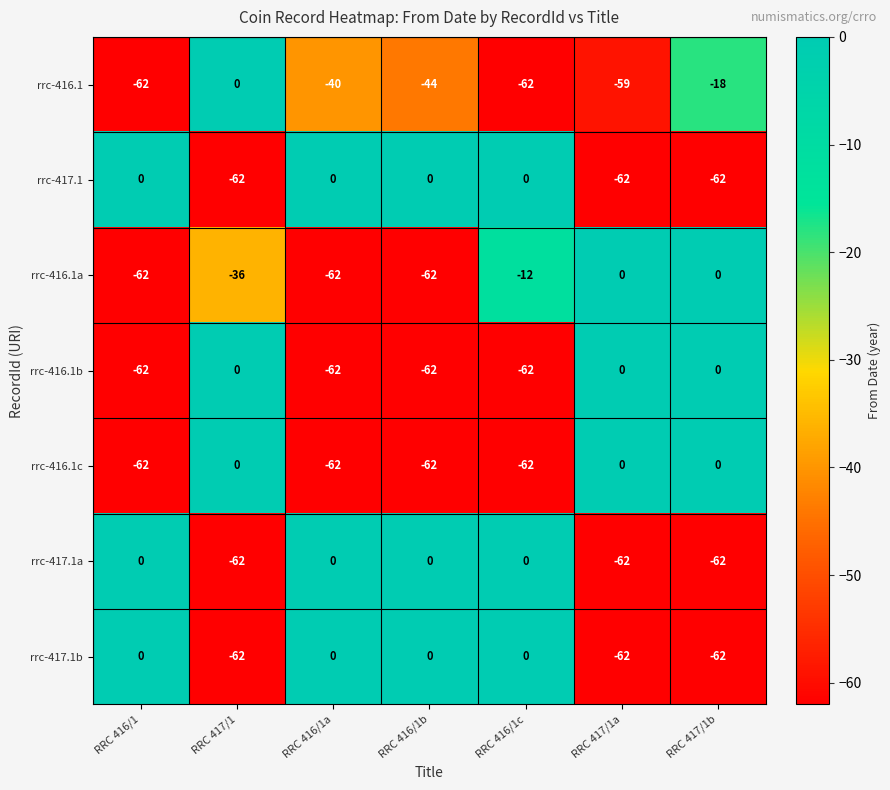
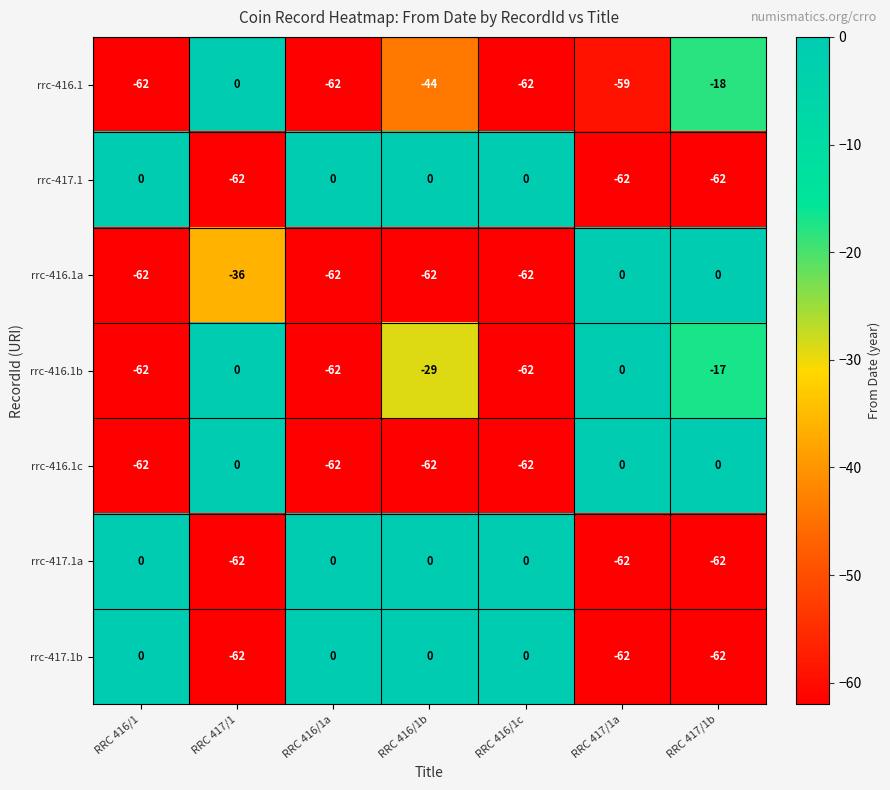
  {
    "rrc-416.1": {
      "RRC 416/1": -62,
      "RRC 417/1": 0,
-     "RRC 416/1a": -40,
+     "RRC 416/1a": -62,
      "RRC 416/1b": -44,
      "RRC 416/1c": -62,
      "RRC 417/1a": -59,
      "RRC 417/1b": -18
    },
    "rrc-417.1": {
      "RRC 416/1": 0,
      "RRC 417/1": -62,
      "RRC 416/1a": 0,
      "RRC 416/1b": 0,
      "RRC 416/1c": 0,
      "RRC 417/1a": -62,
      "RRC 417/1b": -62
    },
    "rrc-416.1a": {
      "RRC 416/1": -62,
      "RRC 417/1": -36,
      "RRC 416/1a": -62,
      "RRC 416/1b": -62,
-     "RRC 416/1c": -12,
+     "RRC 416/1c": -62,
      "RRC 417/1a": 0,
      "RRC 417/1b": 0
    },
    "rrc-416.1b": {
      "RRC 416/1": -62,
      "RRC 417/1": 0,
      "RRC 416/1a": -62,
-     "RRC 416/1b": -62,
+     "RRC 416/1b": -29,
      "RRC 416/1c": -62,
      "RRC 417/1a": 0,
-     "RRC 417/1b": 0
+     "RRC 417/1b": -17
    },
    "rrc-416.1c": {
      "RRC 416/1": -62,
      "RRC 417/1": 0,
      "RRC 416/1a": -62,
      "RRC 416/1b": -62,
      "RRC 416/1c": -62,
      "RRC 417/1a": 0,
      "RRC 417/1b": 0
    },
    "rrc-417.1a": {
      "RRC 416/1": 0,
      "RRC 417/1": -62,
      "RRC 416/1a": 0,
      "RRC 416/1b": 0,
      "RRC 416/1c": 0,
      "RRC 417/1a": -62,
      "RRC 417/1b": -62
    },
    "rrc-417.1b": {
      "RRC 416/1": 0,
      "RRC 417/1": -62,
      "RRC 416/1a": 0,
      "RRC 416/1b": 0,
      "RRC 416/1c": 0,
      "RRC 417/1a": -62,
      "RRC 417/1b": -62
    }
  }
